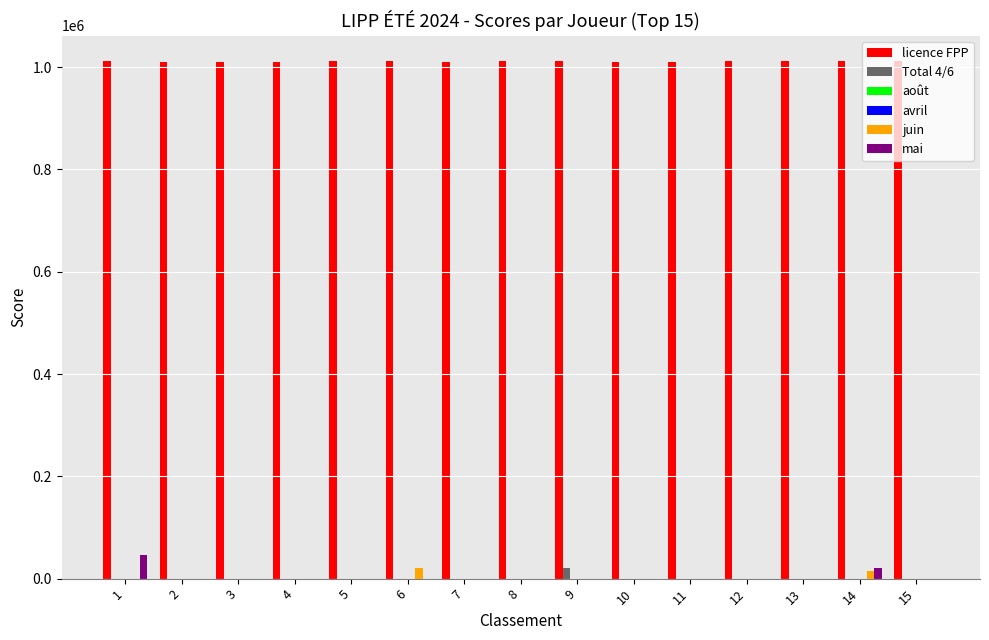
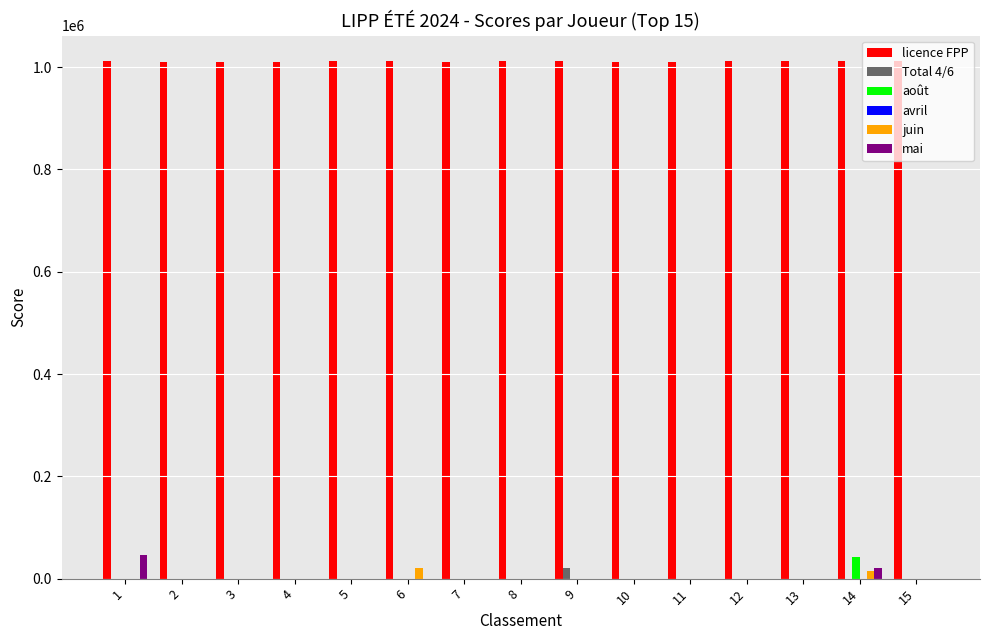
  {
    "licence FPP": {
      "1": 1010000,
      "2": 1010000,
      "3": 1010000,
      "4": 1010000,
      "5": 1010000,
      "6": 1010000,
      "7": 1010000,
      "8": 1010000,
      "9": 1010000,
      "10": 1010000,
      "11": 1010000,
      "12": 1010000,
      "13": 1010000,
      "14": 1010000
    },
    "Total 4/6": {
      "9": 20000
    },
    "août": {
-     "14": 0
+     "14": 40000
    },
    "juin": {
      "6": 20000,
      "14": 20000
    },
    "mai": {
      "1": 50000,
      "14": 20000
    }
  }
